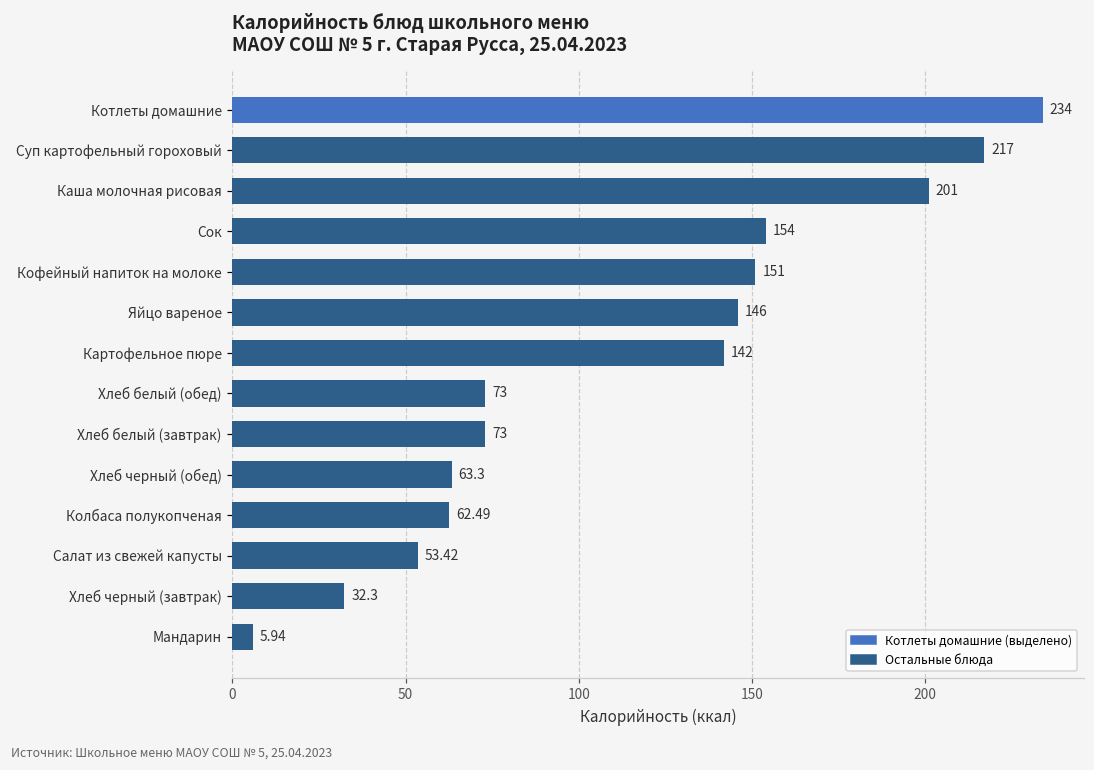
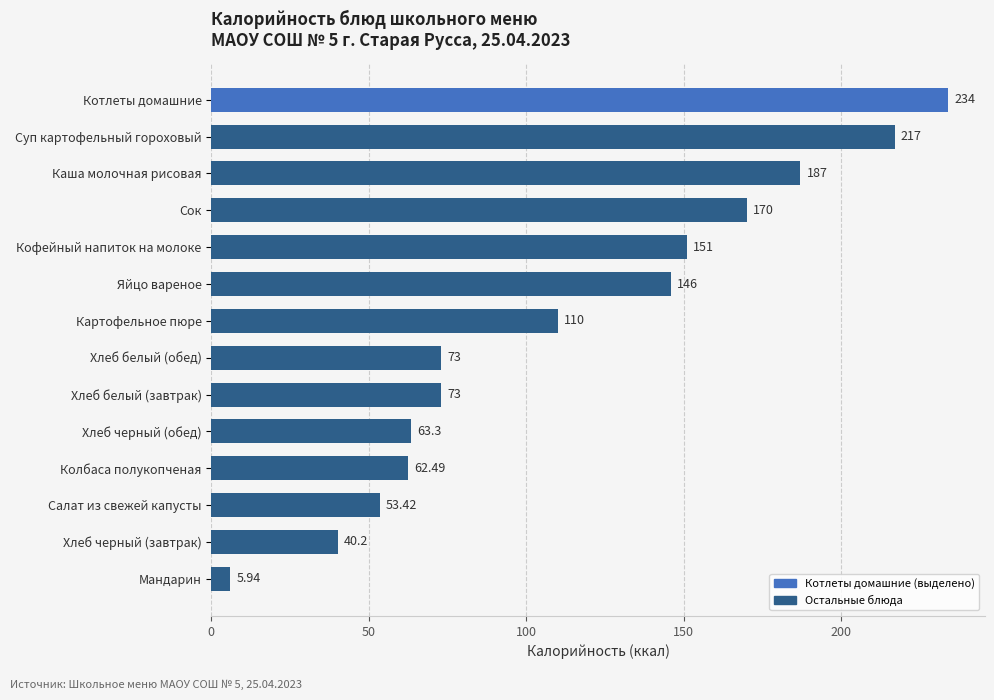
  {
    "Котлеты домашние": 234,
    "Суп картофельный гороховый": 217,
-   "Каша молочная рисовая": 201,
-   "Сок": 154,
+   "Каша молочная рисовая": 187,
+   "Сок": 170,
    "Кофейный напиток на молоке": 151,
    "Яйцо вареное": 146,
-   "Картофельное пюре": 142,
+   "Картофельное пюре": 110,
    "Хлеб белый (обед)": 73,
    "Хлеб белый (завтрак)": 73,
    "Хлеб черный (обед)": 63.3,
    "Колбаса полукопченая": 62.49,
    "Салат из свежей капусты": 53.42,
-   "Хлеб черный (завтрак)": 32.3,
+   "Хлеб черный (завтрак)": 40.2,
    "Мандарин": 5.94
  }
